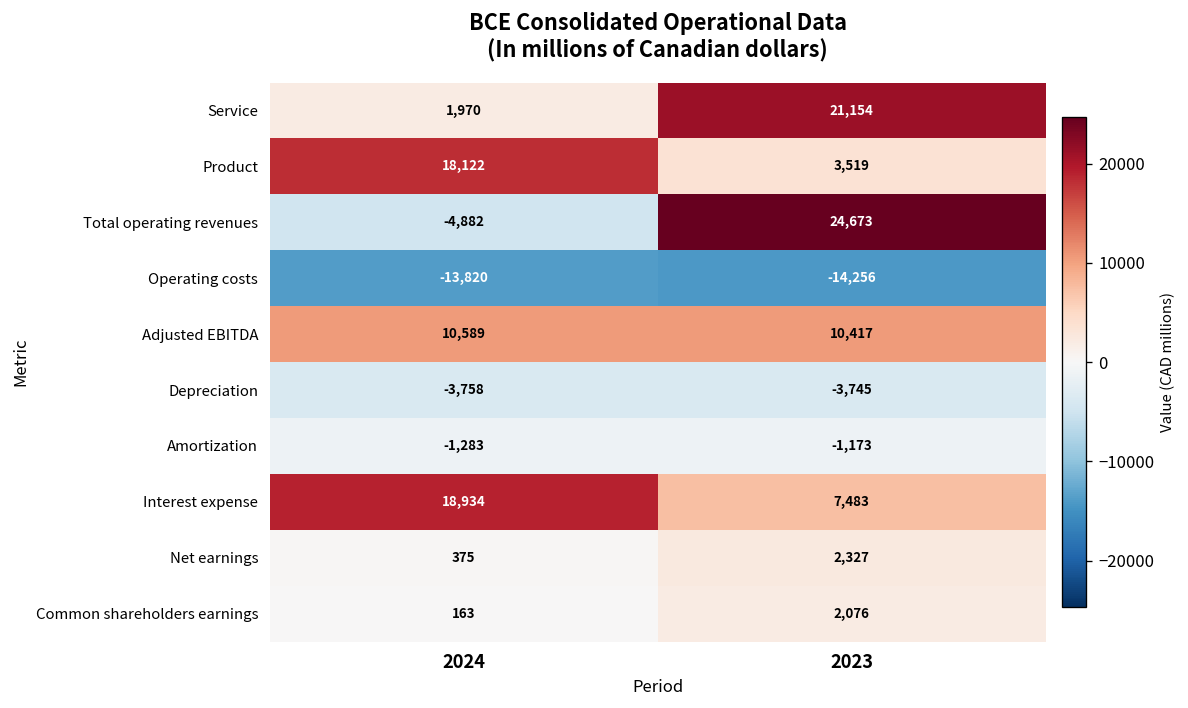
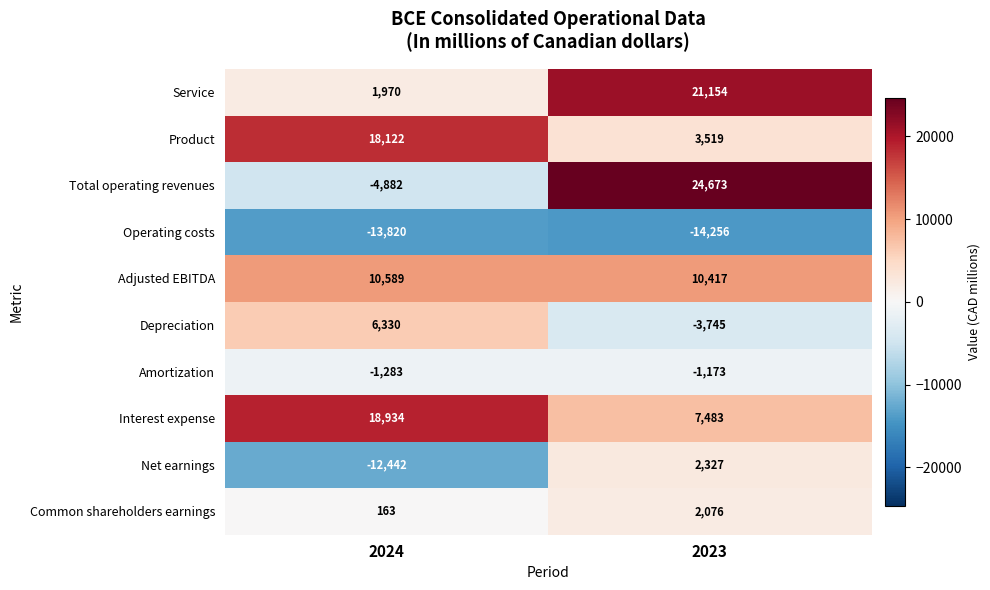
  {
    "Service": {
      "2024": "1,970",
      "2023": "21,154"
    },
    "Product": {
      "2024": "18,122",
      "2023": "3,519"
    },
    "Total operating revenues": {
      "2024": "-4,882",
      "2023": "24,673"
    },
    "Operating costs": {
      "2024": "-13,820",
      "2023": "-14,256"
    },
    "Adjusted EBITDA": {
      "2024": "10,589",
      "2023": "10,417"
    },
    "Depreciation": {
-     "2024": "-3,758",
+     "2024": "6,330",
      "2023": "-3,745"
    },
    "Amortization": {
      "2024": "-1,283",
      "2023": "-1,173"
    },
    "Interest expense": {
      "2024": "18,934",
      "2023": "7,483"
    },
    "Net earnings": {
-     "2024": "375",
+     "2024": "-12,442",
      "2023": "2,327"
    },
    "Common shareholders earnings": {
      "2024": "163",
      "2023": "2,076"
    }
  }
